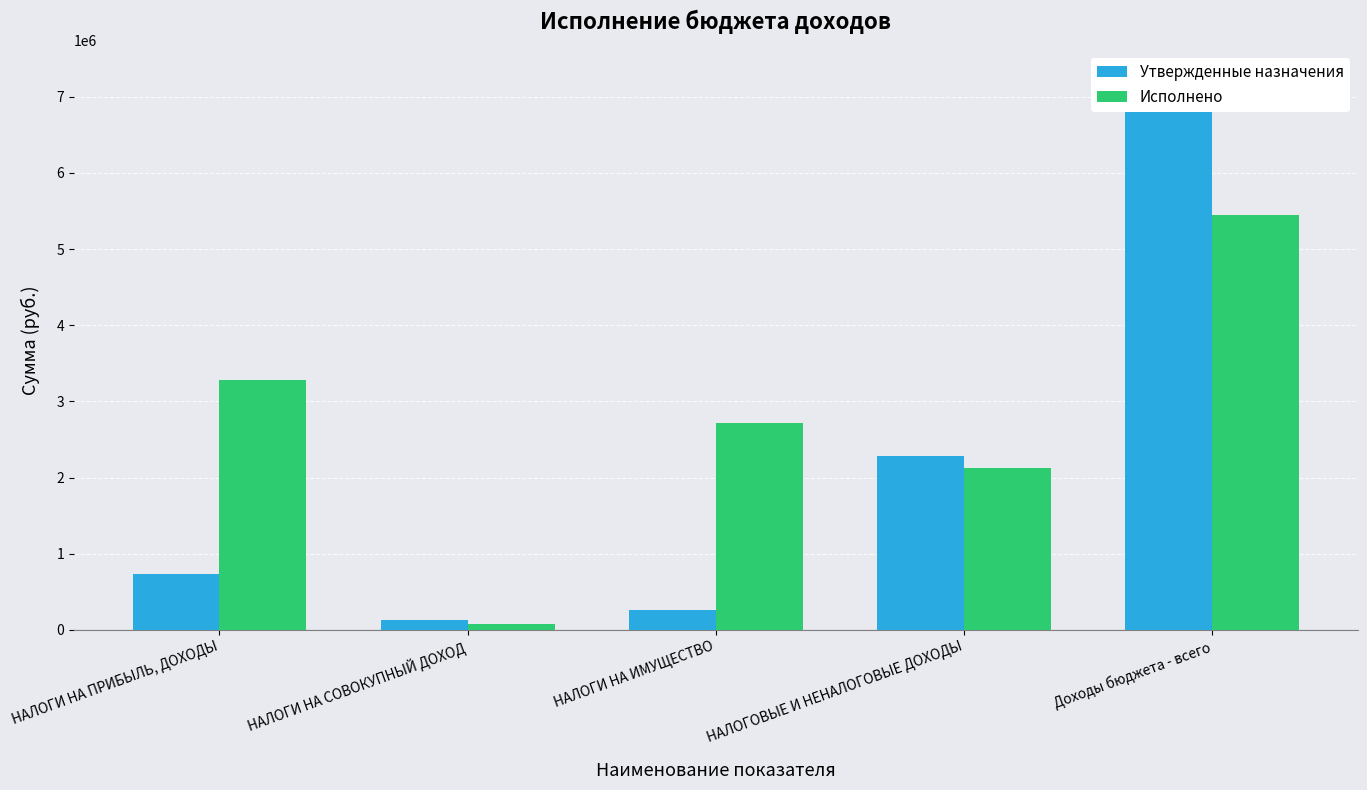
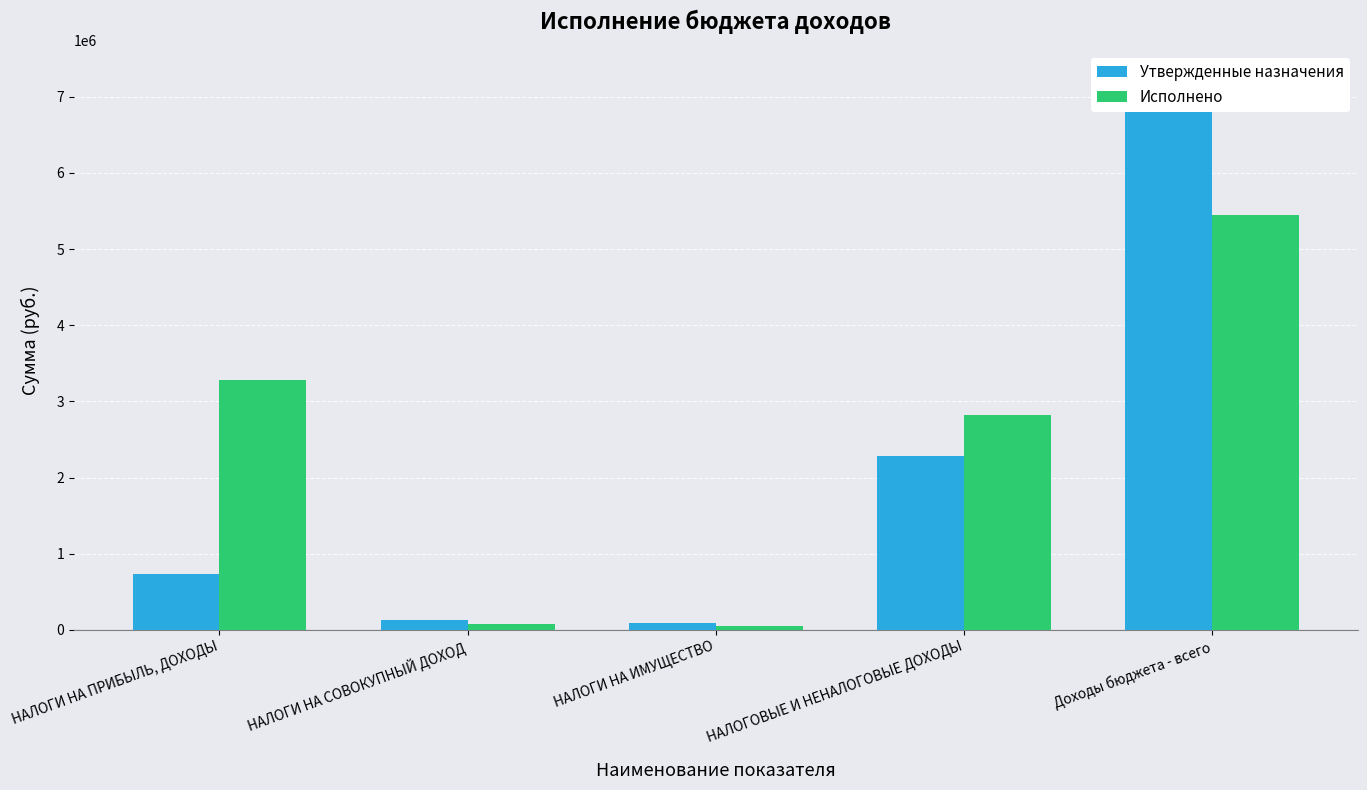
  {
    "Утвержденные назначения": {
      "НАЛОГИ НА ПРИБЫЛЬ, ДОХОДЫ": 700000,
      "НАЛОГИ НА СОВОКУПНЫЙ ДОХОД": 100000,
-     "НАЛОГИ НА ИМУЩЕСТВО": 300000,
+     "НАЛОГИ НА ИМУЩЕСТВО": 100000,
      "НАЛОГОВЫЕ И НЕНАЛОГОВЫЕ ДОХОДЫ": 2300000
    },
    "Исполнено": {
      "НАЛОГИ НА ПРИБЫЛЬ, ДОХОДЫ": 3300000,
      "НАЛОГИ НА СОВОКУПНЫЙ ДОХОД": 100000,
-     "НАЛОГИ НА ИМУЩЕСТВО": 2700000,
-     "НАЛОГОВЫЕ И НЕНАЛОГОВЫЕ ДОХОДЫ": 2100000,
+     "НАЛОГИ НА ИМУЩЕСТВО": 100000,
+     "НАЛОГОВЫЕ И НЕНАЛОГОВЫЕ ДОХОДЫ": 2800000,
      "Доходы бюджета - всего": 5400000
    }
  }
